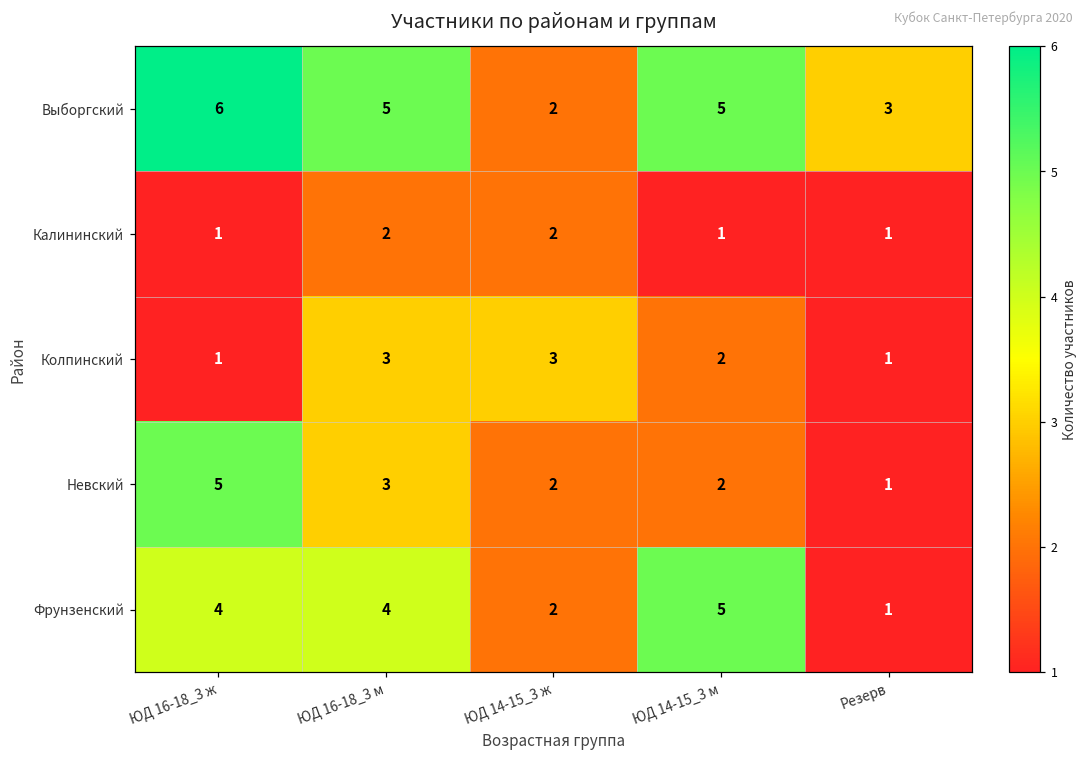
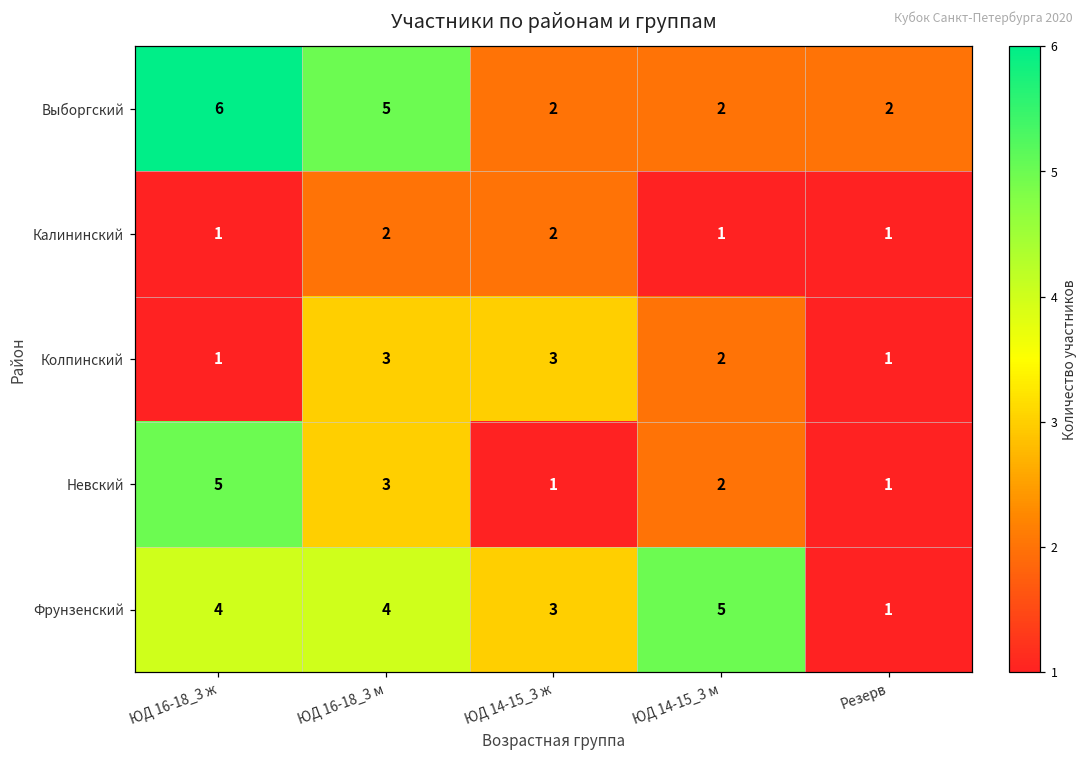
  {
    "Выборгский": {
      "ЮД 16-18_3 ж": 6,
      "ЮД 16-18_3 м": 5,
      "ЮД 14-15_3 ж": 2,
-     "ЮД 14-15_3 м": 5,
-     "Резерв": 3
+     "ЮД 14-15_3 м": 2,
+     "Резерв": 2
    },
    "Калининский": {
      "ЮД 16-18_3 ж": 1,
      "ЮД 16-18_3 м": 2,
      "ЮД 14-15_3 ж": 2,
      "ЮД 14-15_3 м": 1,
      "Резерв": 1
    },
    "Колпинский": {
      "ЮД 16-18_3 ж": 1,
      "ЮД 16-18_3 м": 3,
      "ЮД 14-15_3 ж": 3,
      "ЮД 14-15_3 м": 2,
      "Резерв": 1
    },
    "Невский": {
      "ЮД 16-18_3 ж": 5,
      "ЮД 16-18_3 м": 3,
-     "ЮД 14-15_3 ж": 2,
+     "ЮД 14-15_3 ж": 1,
      "ЮД 14-15_3 м": 2,
      "Резерв": 1
    },
    "Фрунзенский": {
      "ЮД 16-18_3 ж": 4,
      "ЮД 16-18_3 м": 4,
-     "ЮД 14-15_3 ж": 2,
+     "ЮД 14-15_3 ж": 3,
      "ЮД 14-15_3 м": 5,
      "Резерв": 1
    }
  }
